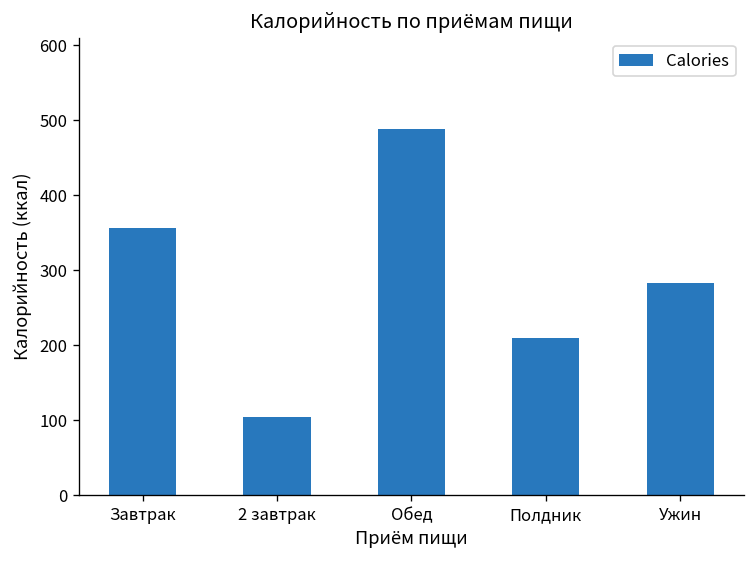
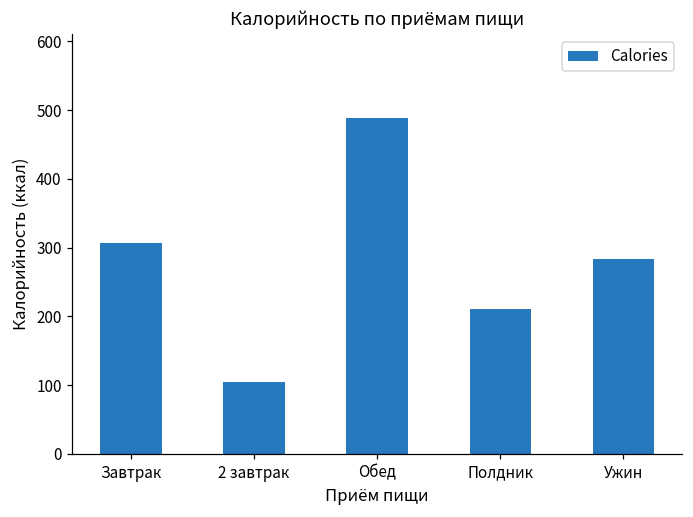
  {
-   "Завтрак": 360,
+   "Завтрак": 310,
    "2 завтрак": 100,
    "Обед": 490,
    "Полдник": 210,
    "Ужин": 280
  }
